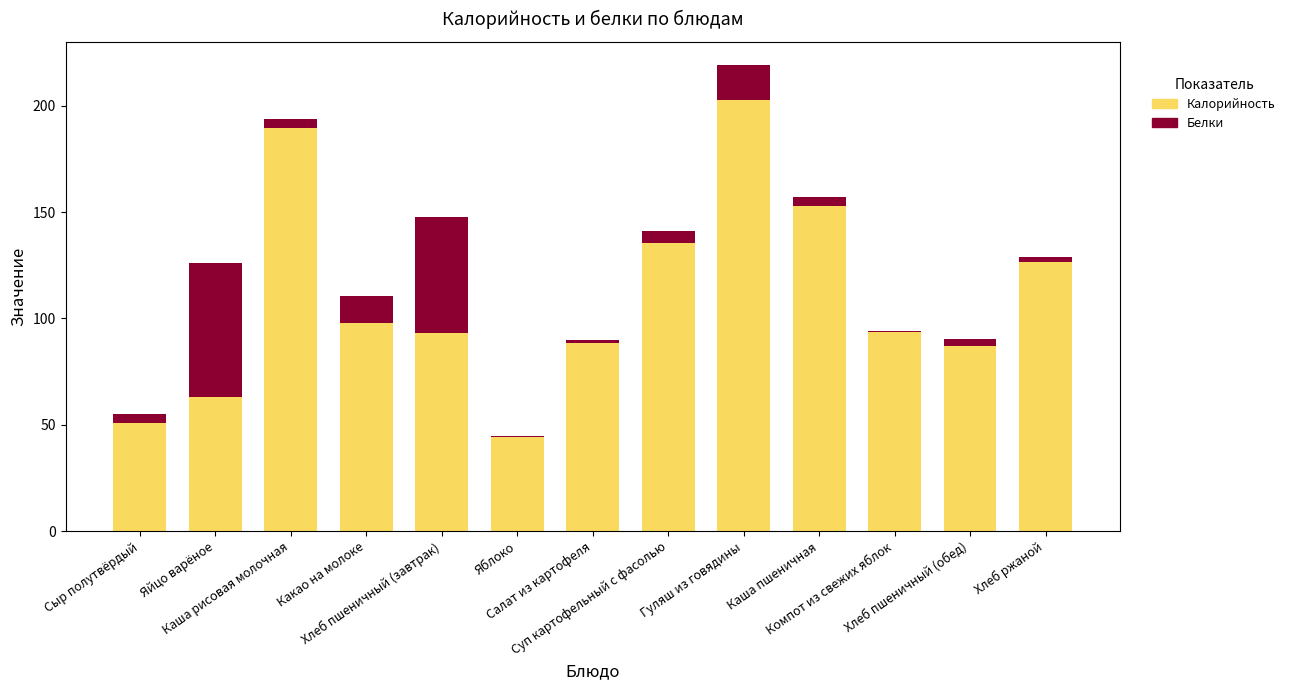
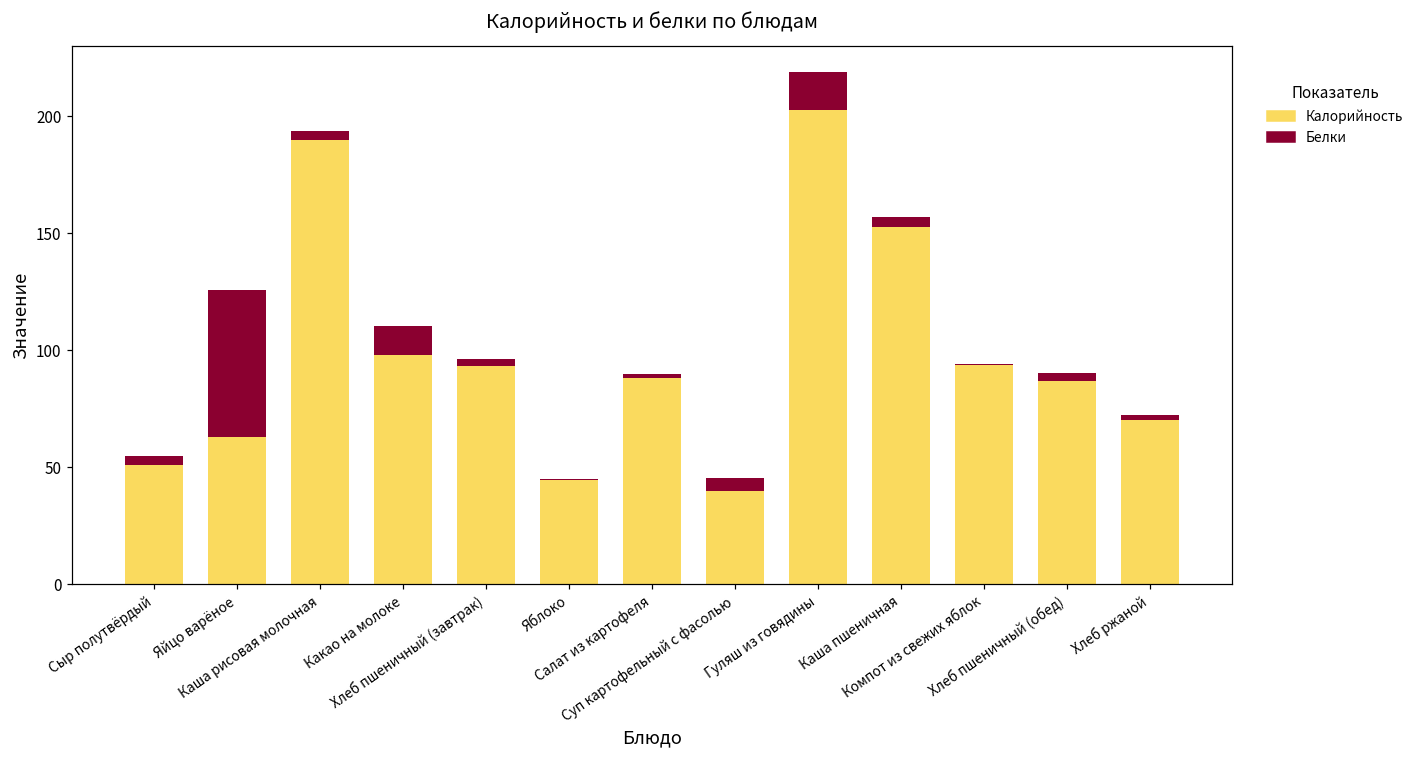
  {
    "Калорийность": {
      "Сыр полутвёрдый": 51,
      "Яйцо варёное": 63,
      "Каша рисовая молочная": 190,
      "Какао на молоке": 98,
      "Хлеб пшеничный (завтрак)": 93,
      "Яблоко": 44,
      "Салат из картофеля": 88,
-     "Суп картофельный с фасолью": 136,
+     "Суп картофельный с фасолью": 40,
      "Гуляш из говядины": 203,
      "Каша пшеничная": 153,
      "Компот из свежих яблок": 94,
      "Хлеб пшеничный (обед)": 87,
-     "Хлеб ржаной": 126
+     "Хлеб ржаной": 70
    },
    "Белки": {
      "Сыр полутвёрдый": 4,
      "Яйцо варёное": 63,
      "Каша рисовая молочная": 4,
      "Какао на молоке": 12,
-     "Хлеб пшеничный (завтрак)": 55,
+     "Хлеб пшеничный (завтрак)": 3,
      "Салат из картофеля": 2,
      "Суп картофельный с фасолью": 6,
      "Гуляш из говядины": 16,
      "Каша пшеничная": 4,
      "Хлеб пшеничный (обед)": 3,
      "Хлеб ржаной": 2
    }
  }
